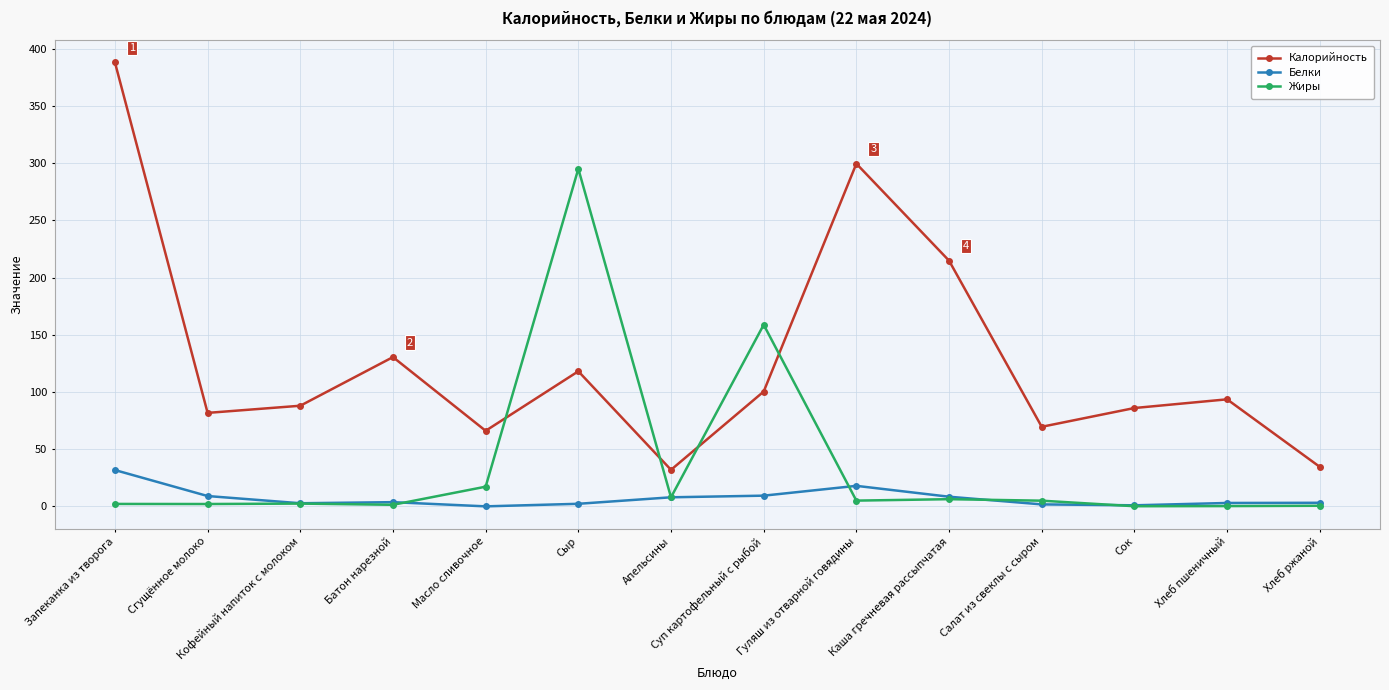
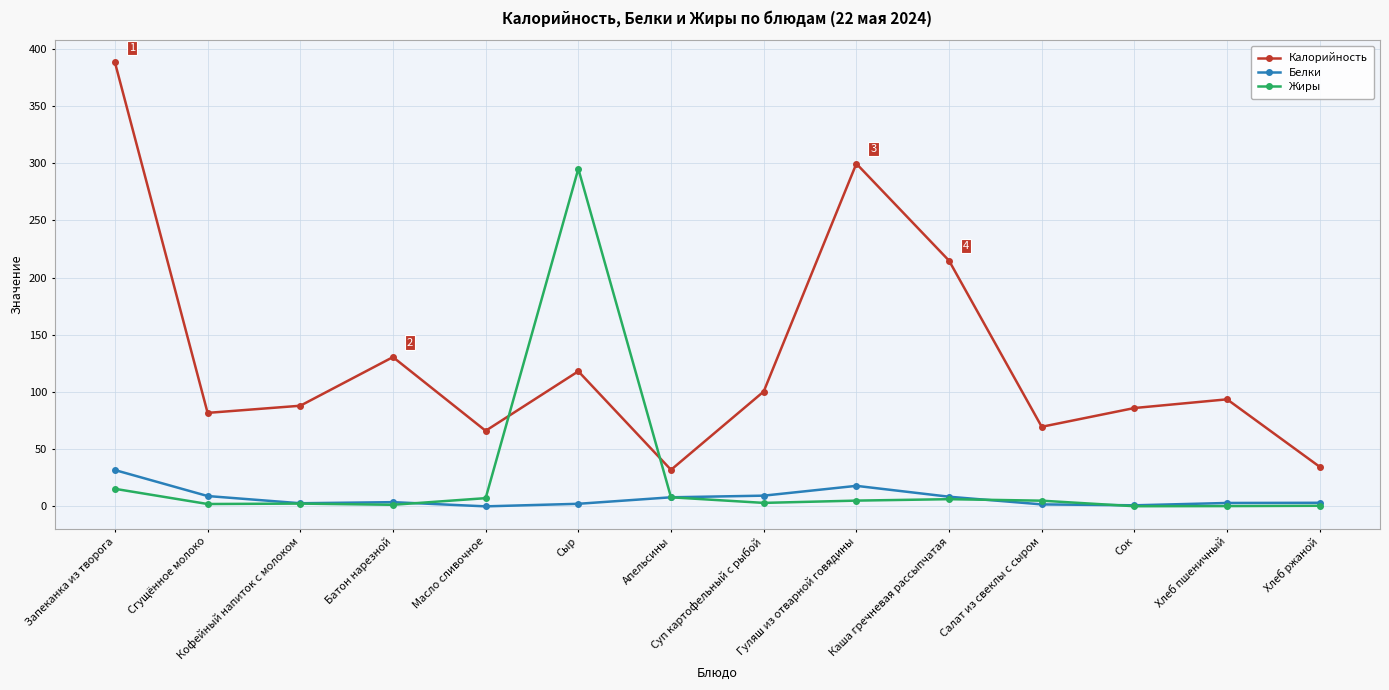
  {
    "Калорийность": {
      "Сгущённое молоко": 82,
      "Кофейный напиток с молоком": 88,
      "Масло сливочное": 66,
      "Сыр": 118,
      "Апельсины": 32,
      "Суп картофельный с рыбой": 100,
      "Салат из свеклы с сыром": 70,
      "Сок": 86,
      "Хлеб пшеничный": 94,
      "Хлеб ржаной": 35
    },
    "Белки": {
      "Запеканка из творога": 32,
      "Сгущённое молоко": 9,
      "Батон нарезной": 4,
      "Масло сливочное": 0,
      "Сыр": 2,
      "Суп картофельный с рыбой": 9,
      "Гуляш из отварной говядины": 18,
      "Салат из свеклы с сыром": 2,
      "Хлеб пшеничный": 3,
      "Хлеб ржаной": 3
    },
    "Жиры": {
-     "Запеканка из творога": 2,
+     "Запеканка из творога": 15,
      "Сгущённое молоко": 2,
      "Батон нарезной": 1,
-     "Масло сливочное": 17,
+     "Масло сливочное": 7,
      "Сыр": 295,
-     "Суп картофельный с рыбой": 159,
+     "Суп картофельный с рыбой": 3,
      "Гуляш из отварной говядины": 5,
      "Салат из свеклы с сыром": 5,
      "Хлеб пшеничный": 0,
      "Хлеб ржаной": 1
    }
  }
